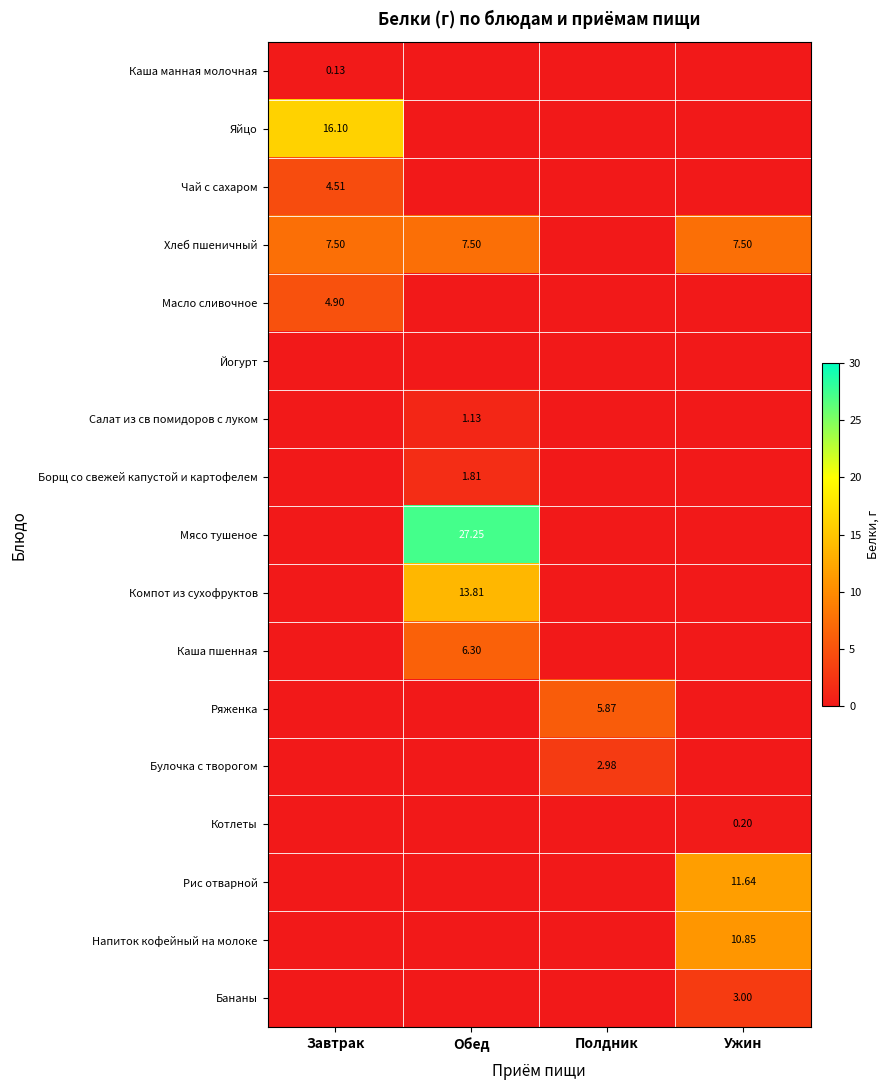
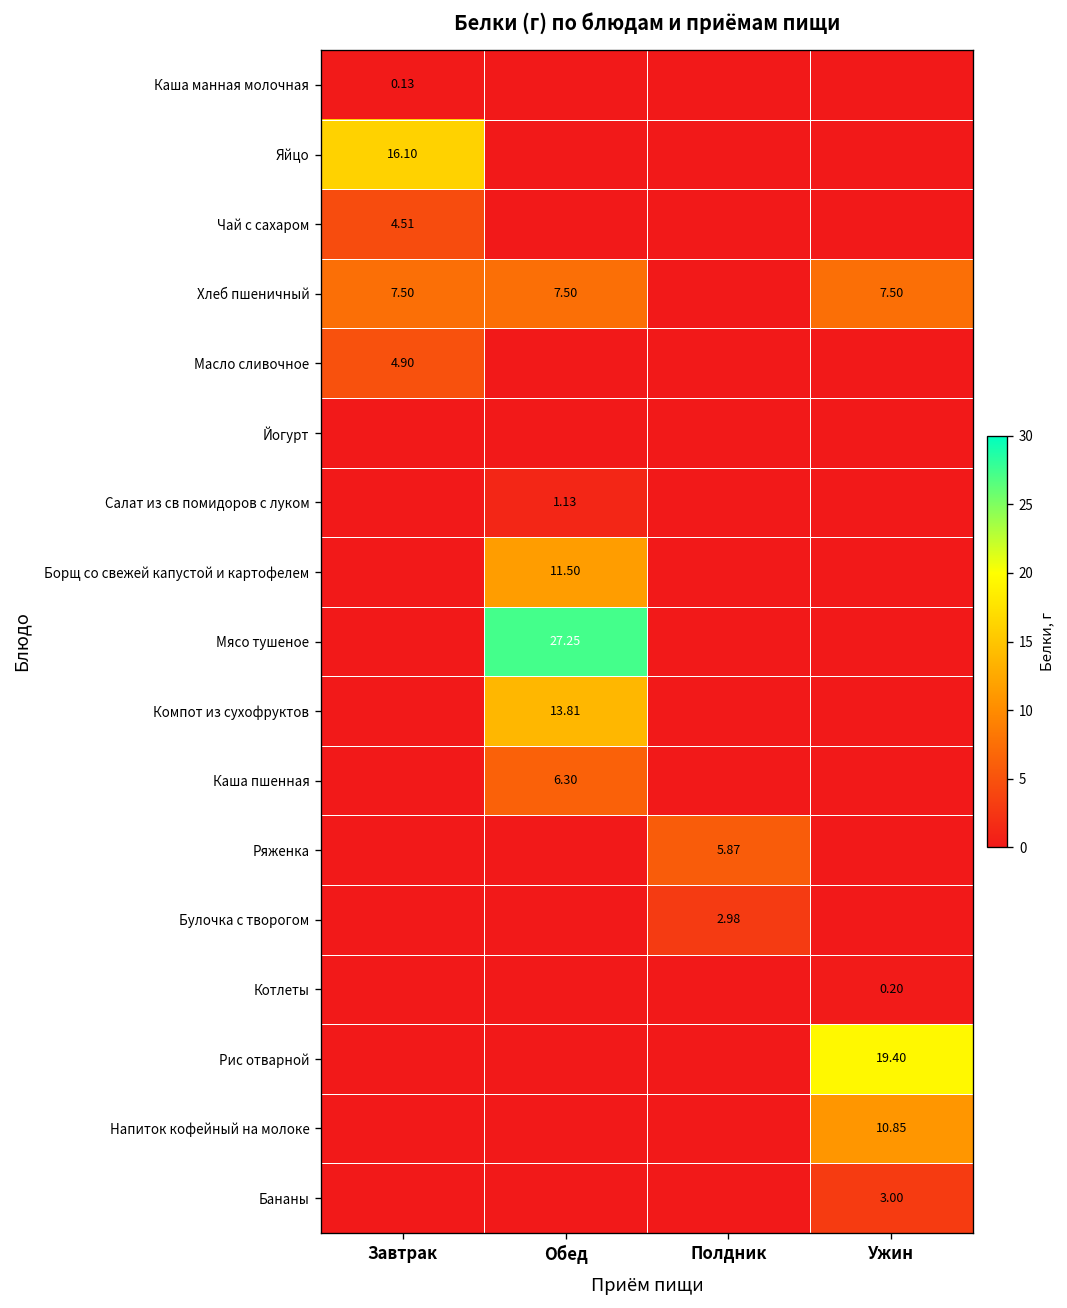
  {
    "Каша манная молочная": {
      "Завтрак": 0.13
    },
    "Яйцо": {
      "Завтрак": 16.10
    },
    "Чай с сахаром": {
      "Завтрак": 4.51
    },
    "Хлеб пшеничный": {
      "Завтрак": 7.50,
      "Обед": 7.50,
      "Ужин": 7.50
    },
    "Масло сливочное": {
      "Завтрак": 4.90
    },
    "Салат из св помидоров с луком": {
      "Обед": 1.13
    },
    "Борщ со свежей капустой и картофелем": {
-     "Обед": 1.81
+     "Обед": 11.50
    },
    "Мясо тушеное": {
      "Обед": 27.25
    },
    "Компот из сухофруктов": {
      "Обед": 13.81
    },
    "Каша пшенная": {
      "Обед": 6.30
    },
    "Ряженка": {
      "Полдник": 5.87
    },
    "Булочка с творогом": {
      "Полдник": 2.98
    },
    "Котлеты": {
      "Ужин": 0.20
    },
    "Рис отварной": {
-     "Ужин": 11.64
+     "Ужин": 19.40
    },
    "Напиток кофейный на молоке": {
      "Ужин": 10.85
    },
    "Бананы": {
      "Ужин": 3.00
    }
  }
